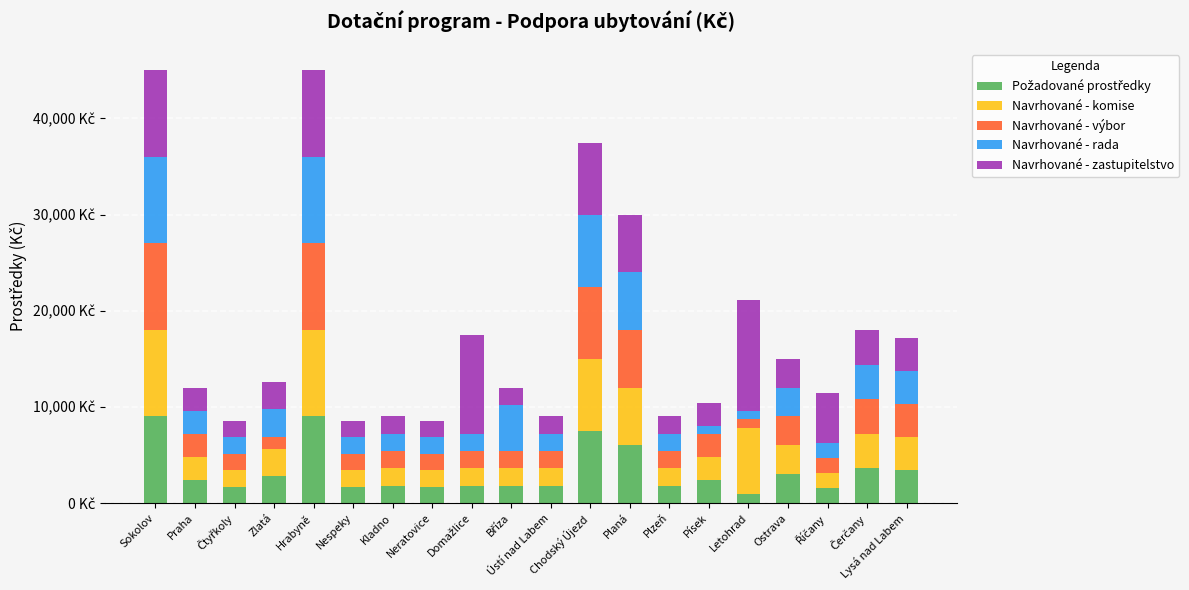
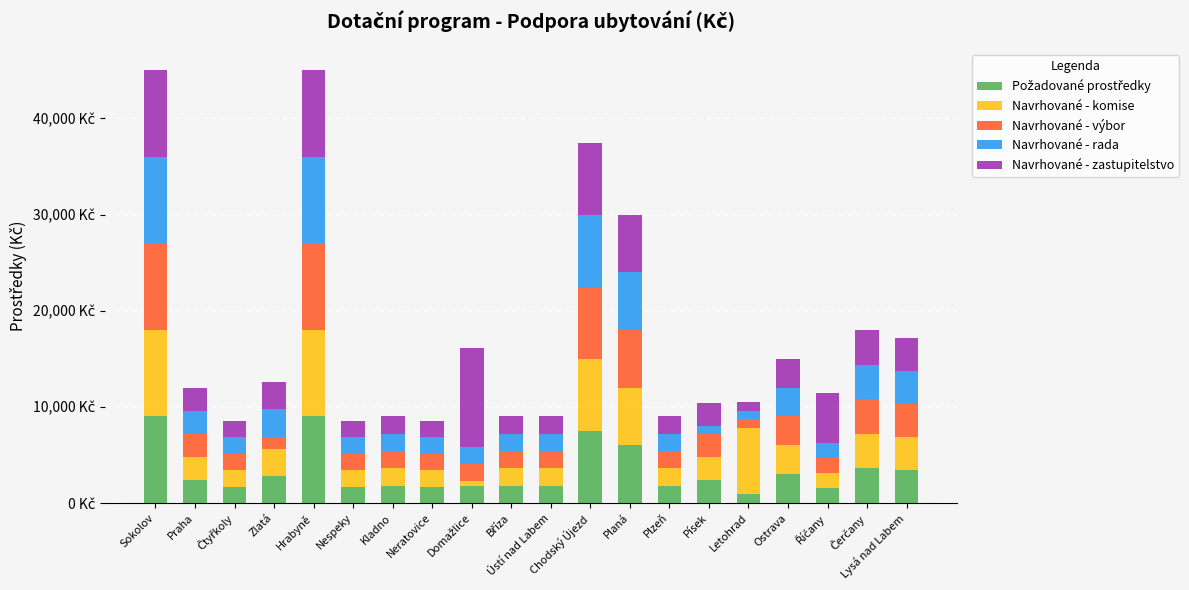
  {
    "Požadované prostředky": {
      "Sokolov": "9,000 Kč",
      "Praha": "2,000 Kč",
      "Čtyřkoly": "2,000 Kč",
      "Zlatá": "3,000 Kč",
      "Hrabyně": "9,000 Kč",
      "Nespeky": "2,000 Kč",
      "Kladno": "2,000 Kč",
      "Neratovice": "2,000 Kč",
      "Domažlice": "2,000 Kč",
      "Bříza": "2,000 Kč",
      "Ústí nad Labem": "2,000 Kč",
      "Chodský Újezd": "8,000 Kč",
      "Planá": "6,000 Kč",
      "Plzeň": "2,000 Kč",
      "Písek": "2,000 Kč",
      "Letohrad": "1,000 Kč",
      "Ostrava": "3,000 Kč",
      "Říčany": "2,000 Kč",
      "Čerčany": "4,000 Kč",
      "Lysá nad Labem": "3,000 Kč"
    },
    "Navrhované - komise": {
      "Sokolov": "9,000 Kč",
      "Praha": "2,000 Kč",
      "Čtyřkoly": "2,000 Kč",
      "Zlatá": "3,000 Kč",
      "Hrabyně": "9,000 Kč",
      "Nespeky": "2,000 Kč",
      "Kladno": "2,000 Kč",
      "Neratovice": "2,000 Kč",
-     "Domažlice": "2,000 Kč",
+     "Domažlice": "0 Kč",
      "Bříza": "2,000 Kč",
      "Ústí nad Labem": "2,000 Kč",
      "Chodský Újezd": "8,000 Kč",
      "Planá": "6,000 Kč",
      "Plzeň": "2,000 Kč",
      "Písek": "2,000 Kč",
      "Letohrad": "7,000 Kč",
      "Ostrava": "3,000 Kč",
      "Říčany": "2,000 Kč",
      "Čerčany": "4,000 Kč",
      "Lysá nad Labem": "3,000 Kč"
    },
    "Navrhované - výbor": {
      "Sokolov": "9,000 Kč",
      "Praha": "2,000 Kč",
      "Čtyřkoly": "2,000 Kč",
      "Zlatá": "1,000 Kč",
      "Hrabyně": "9,000 Kč",
      "Nespeky": "2,000 Kč",
      "Kladno": "2,000 Kč",
      "Neratovice": "2,000 Kč",
      "Domažlice": "2,000 Kč",
      "Bříza": "2,000 Kč",
      "Ústí nad Labem": "2,000 Kč",
      "Chodský Újezd": "8,000 Kč",
      "Planá": "6,000 Kč",
      "Plzeň": "2,000 Kč",
      "Písek": "2,000 Kč",
      "Letohrad": "1,000 Kč",
      "Ostrava": "3,000 Kč",
      "Říčany": "2,000 Kč",
      "Čerčany": "4,000 Kč",
      "Lysá nad Labem": "3,000 Kč"
    },
    "Navrhované - rada": {
      "Sokolov": "9,000 Kč",
      "Praha": "2,000 Kč",
      "Čtyřkoly": "2,000 Kč",
      "Zlatá": "3,000 Kč",
      "Hrabyně": "9,000 Kč",
      "Nespeky": "2,000 Kč",
      "Kladno": "2,000 Kč",
      "Neratovice": "2,000 Kč",
      "Domažlice": "2,000 Kč",
-     "Bříza": "5,000 Kč",
+     "Bříza": "2,000 Kč",
      "Ústí nad Labem": "2,000 Kč",
      "Chodský Újezd": "8,000 Kč",
      "Planá": "6,000 Kč",
      "Plzeň": "2,000 Kč",
      "Písek": "1,000 Kč",
      "Letohrad": "1,000 Kč",
      "Ostrava": "3,000 Kč",
      "Říčany": "2,000 Kč",
      "Čerčany": "4,000 Kč",
      "Lysá nad Labem": "3,000 Kč"
    },
    "Navrhované - zastupitelstvo": {
      "Sokolov": "9,000 Kč",
      "Praha": "2,000 Kč",
      "Čtyřkoly": "2,000 Kč",
      "Zlatá": "3,000 Kč",
      "Hrabyně": "9,000 Kč",
      "Nespeky": "2,000 Kč",
      "Kladno": "2,000 Kč",
      "Neratovice": "2,000 Kč",
      "Domažlice": "10,000 Kč",
      "Bříza": "2,000 Kč",
      "Ústí nad Labem": "2,000 Kč",
      "Chodský Újezd": "8,000 Kč",
      "Planá": "6,000 Kč",
      "Plzeň": "2,000 Kč",
      "Písek": "2,000 Kč",
-     "Letohrad": "12,000 Kč",
+     "Letohrad": "1,000 Kč",
      "Ostrava": "3,000 Kč",
      "Říčany": "5,000 Kč",
      "Čerčany": "4,000 Kč",
      "Lysá nad Labem": "3,000 Kč"
    }
  }
